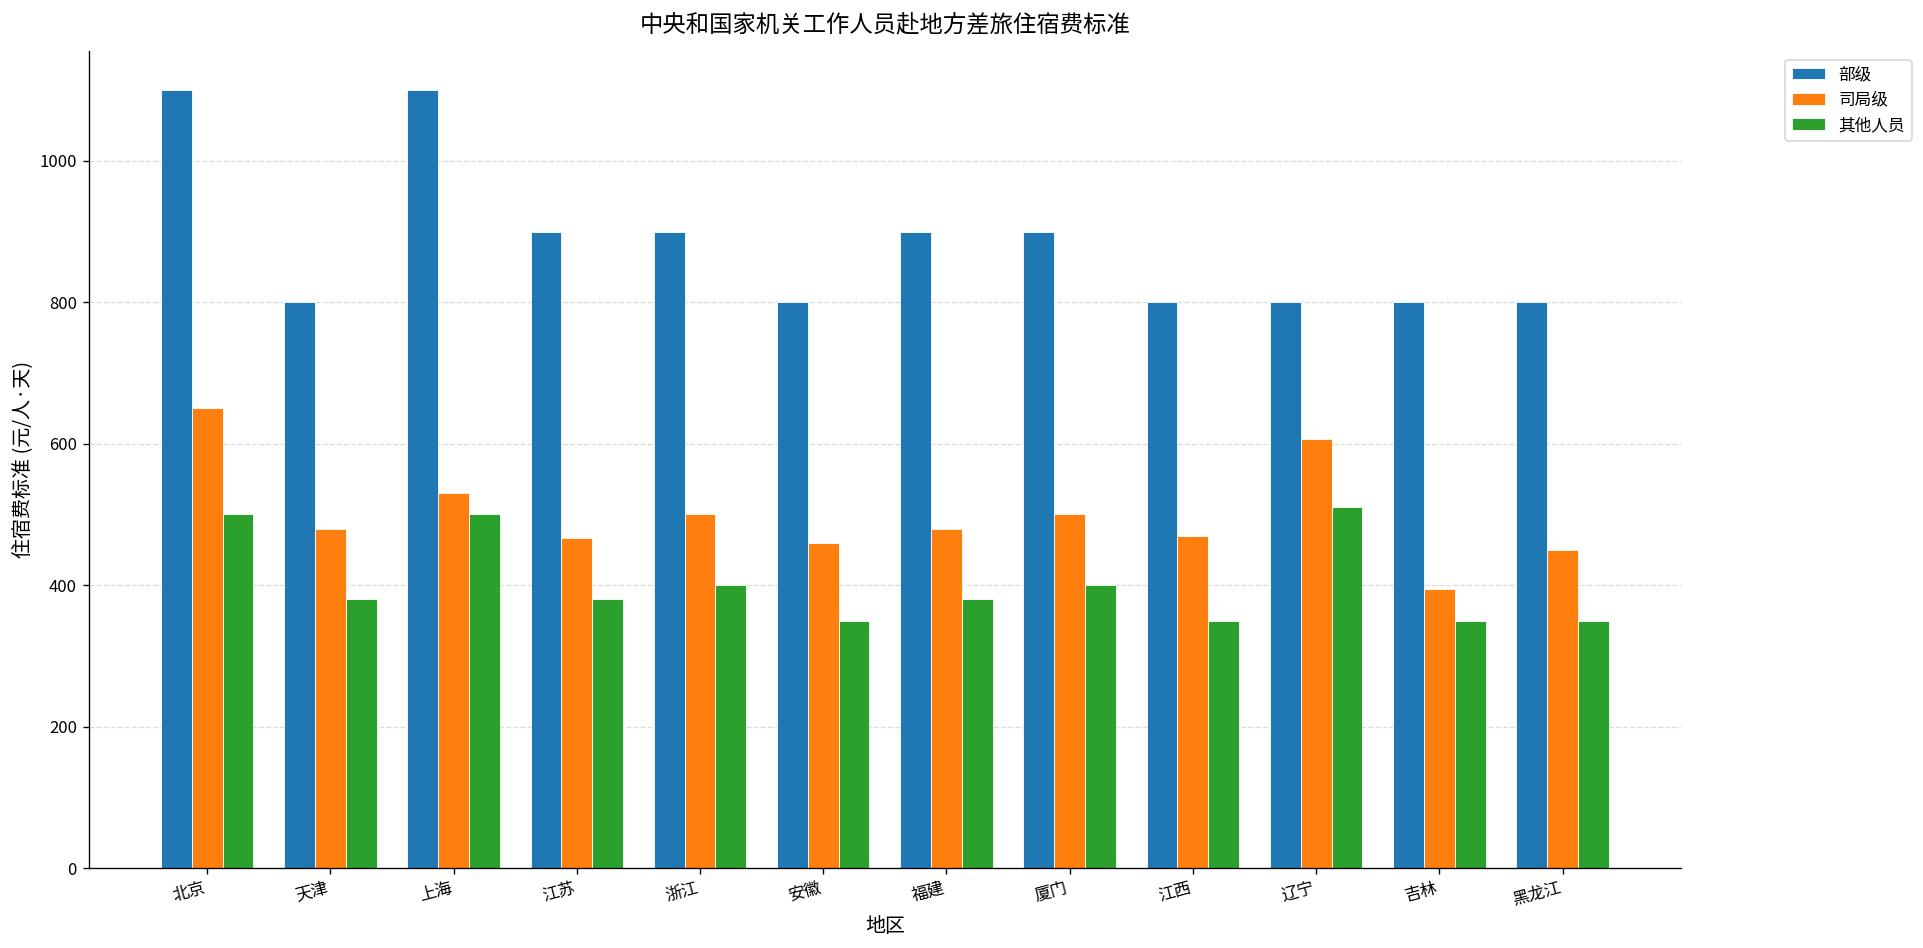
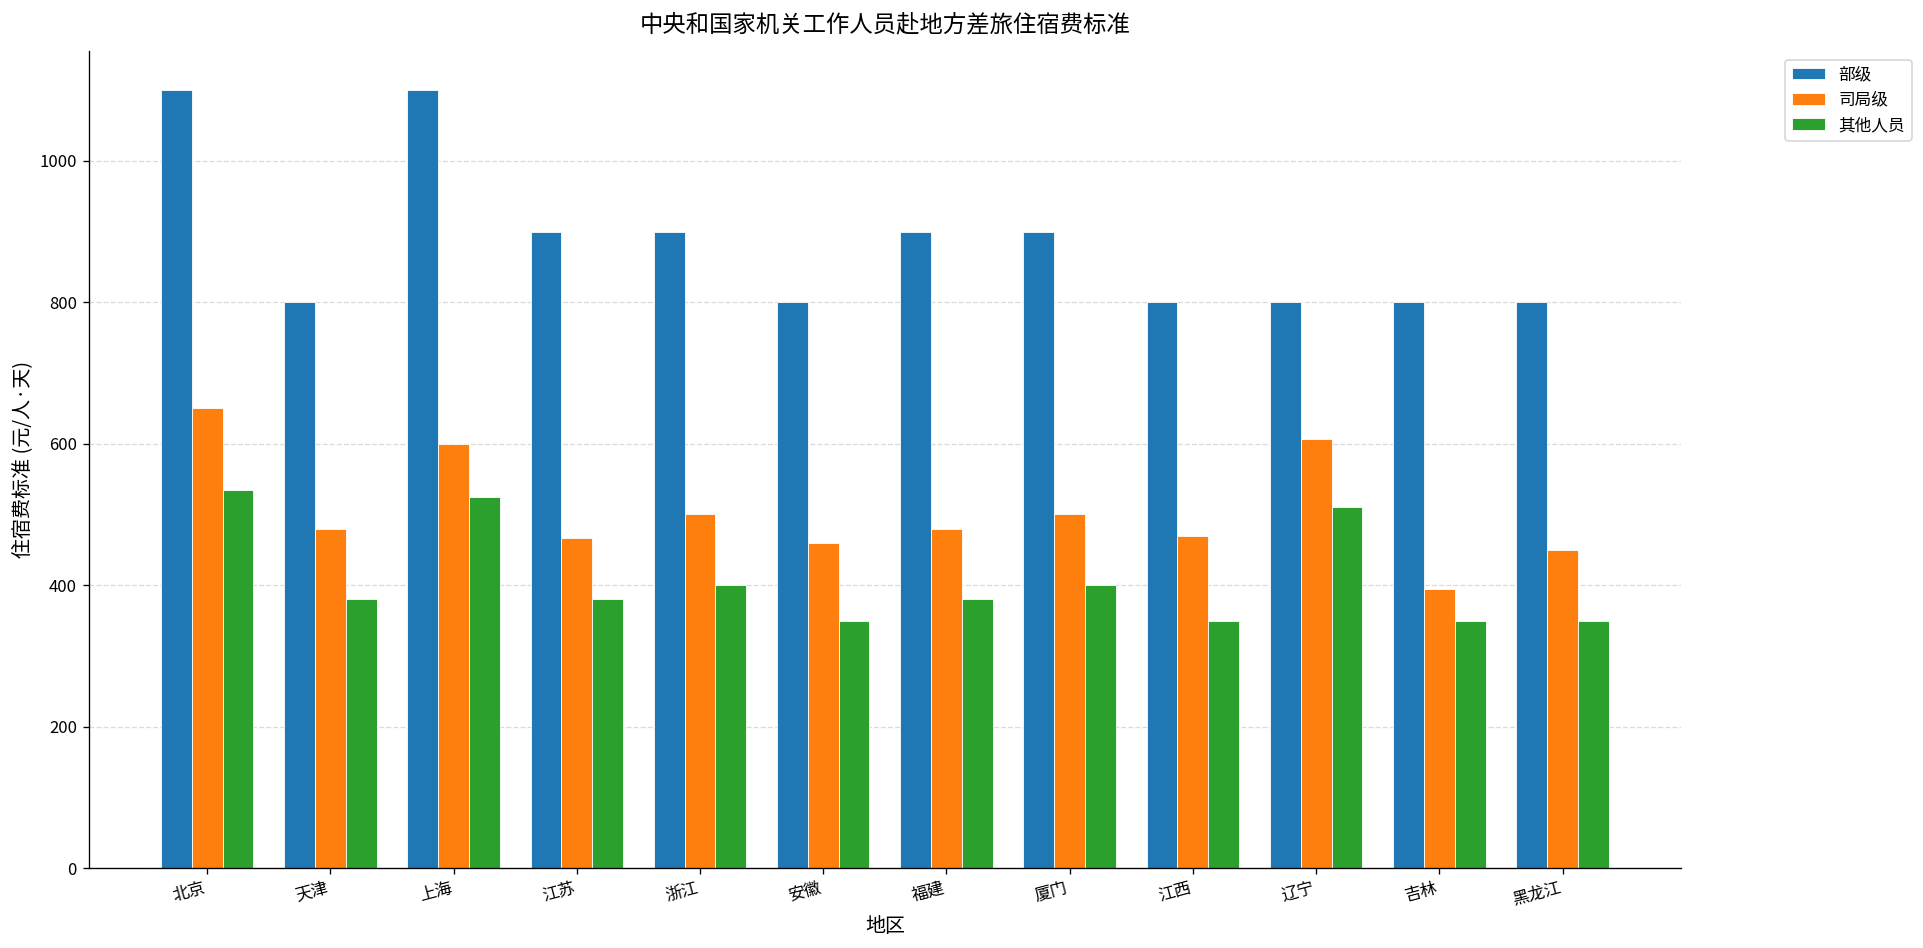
  {
    "部级": {
      "北京": 1100,
      "天津": 800,
      "上海": 1100,
      "江苏": 900,
      "浙江": 900,
      "安徽": 800,
      "福建": 900,
      "厦门": 900,
      "江西": 800,
      "辽宁": 800,
      "吉林": 800,
      "黑龙江": 800
    },
    "司局级": {
      "北京": 650,
      "天津": 480,
-     "上海": 530,
+     "上海": 600,
      "江苏": 470,
      "浙江": 500,
      "安徽": 460,
      "福建": 480,
      "厦门": 500,
      "江西": 470,
      "辽宁": 610,
      "吉林": 400,
      "黑龙江": 450
    },
    "其他人员": {
-     "北京": 500,
+     "北京": 540,
      "天津": 380,
-     "上海": 500,
+     "上海": 530,
      "江苏": 380,
      "浙江": 400,
      "安徽": 350,
      "福建": 380,
      "厦门": 400,
      "江西": 350,
      "辽宁": 510,
      "吉林": 350,
      "黑龙江": 350
    }
  }
